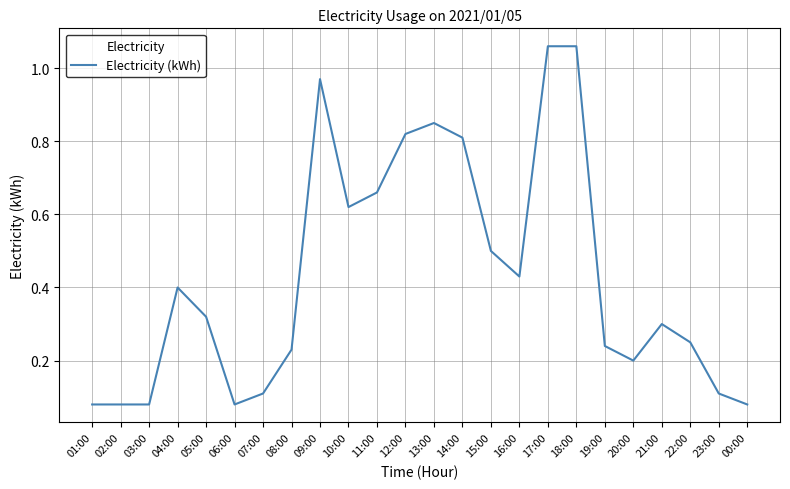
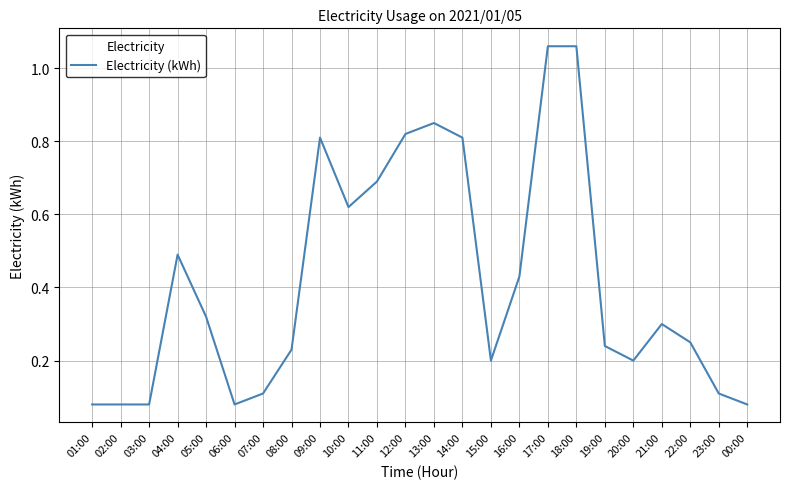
  {
    "01:00": 0.08,
    "02:00": 0.08,
    "03:00": 0.08,
-   "04:00": 0.40,
+   "04:00": 0.49,
    "05:00": 0.32,
    "06:00": 0.08,
    "07:00": 0.11,
    "08:00": 0.23,
-   "09:00": 0.97,
+   "09:00": 0.81,
    "10:00": 0.62,
-   "11:00": 0.66,
+   "11:00": 0.69,
    "12:00": 0.82,
    "13:00": 0.85,
    "14:00": 0.81,
-   "15:00": 0.5,
+   "15:00": 0.2,
    "16:00": 0.43,
    "17:00": 1.06,
    "18:00": 1.06,
    "19:00": 0.24,
    "20:00": 0.20,
    "21:00": 0.30,
    "22:00": 0.25,
    "23:00": 0.11,
    "00:00": 0.08
  }
